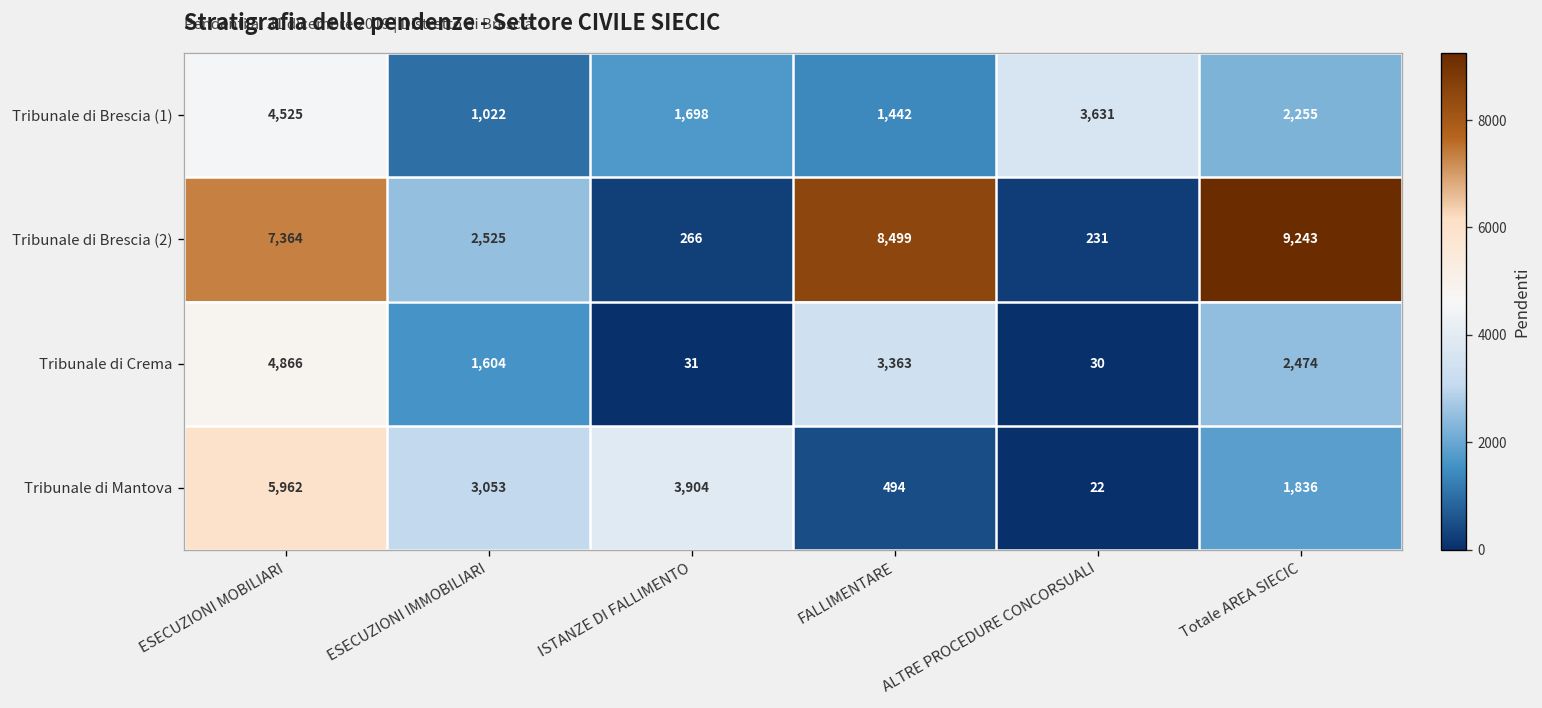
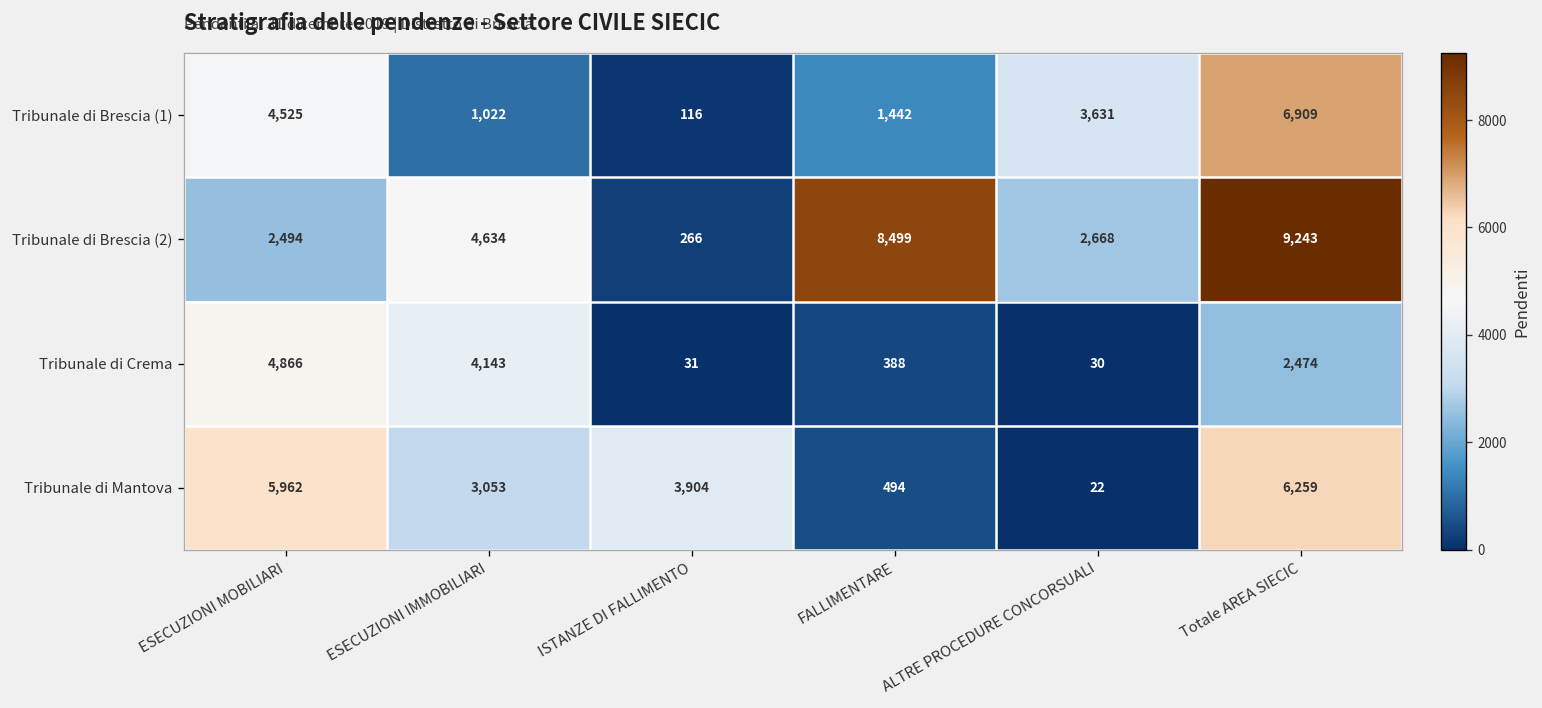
  {
    "Tribunale di Brescia (1)": {
      "ESECUZIONI MOBILIARI": "4,525",
      "ESECUZIONI IMMOBILIARI": "1,022",
-     "ISTANZE DI FALLIMENTO": "1,698",
+     "ISTANZE DI FALLIMENTO": "116",
      "FALLIMENTARE": "1,442",
      "ALTRE PROCEDURE CONCORSUALI": "3,631",
-     "Totale AREA SIECIC": "2,255"
+     "Totale AREA SIECIC": "6,909"
    },
    "Tribunale di Brescia (2)": {
-     "ESECUZIONI MOBILIARI": "7,364",
-     "ESECUZIONI IMMOBILIARI": "2,525",
+     "ESECUZIONI MOBILIARI": "2,494",
+     "ESECUZIONI IMMOBILIARI": "4,634",
      "ISTANZE DI FALLIMENTO": "266",
      "FALLIMENTARE": "8,499",
-     "ALTRE PROCEDURE CONCORSUALI": "231",
+     "ALTRE PROCEDURE CONCORSUALI": "2,668",
      "Totale AREA SIECIC": "9,243"
    },
    "Tribunale di Crema": {
      "ESECUZIONI MOBILIARI": "4,866",
-     "ESECUZIONI IMMOBILIARI": "1,604",
+     "ESECUZIONI IMMOBILIARI": "4,143",
      "ISTANZE DI FALLIMENTO": "31",
-     "FALLIMENTARE": "3,363",
+     "FALLIMENTARE": "388",
      "ALTRE PROCEDURE CONCORSUALI": "30",
      "Totale AREA SIECIC": "2,474"
    },
    "Tribunale di Mantova": {
      "ESECUZIONI MOBILIARI": "5,962",
      "ESECUZIONI IMMOBILIARI": "3,053",
      "ISTANZE DI FALLIMENTO": "3,904",
      "FALLIMENTARE": "494",
      "ALTRE PROCEDURE CONCORSUALI": "22",
-     "Totale AREA SIECIC": "1,836"
+     "Totale AREA SIECIC": "6,259"
    }
  }
